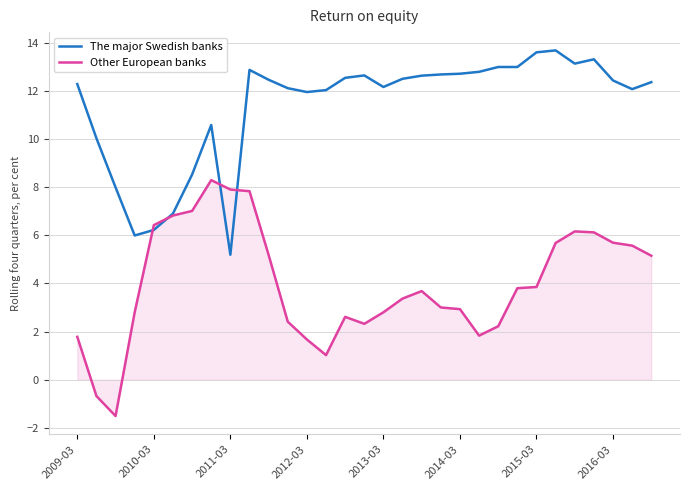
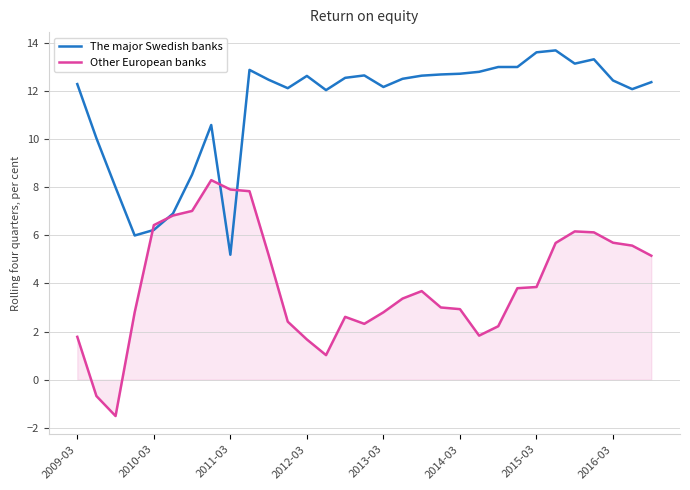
  {
    "The major Swedish banks": {
      "2009-03": 12.3,
      "2010-03": 6.2,
      "2011-03": 5.2,
-     "2012-03": 12.0,
+     "2012-03": 12.6,
      "2013-03": 12.2,
      "2014-03": 12.7,
      "2015-03": 13.6,
      "2016-03": 12.4
    }
  }
